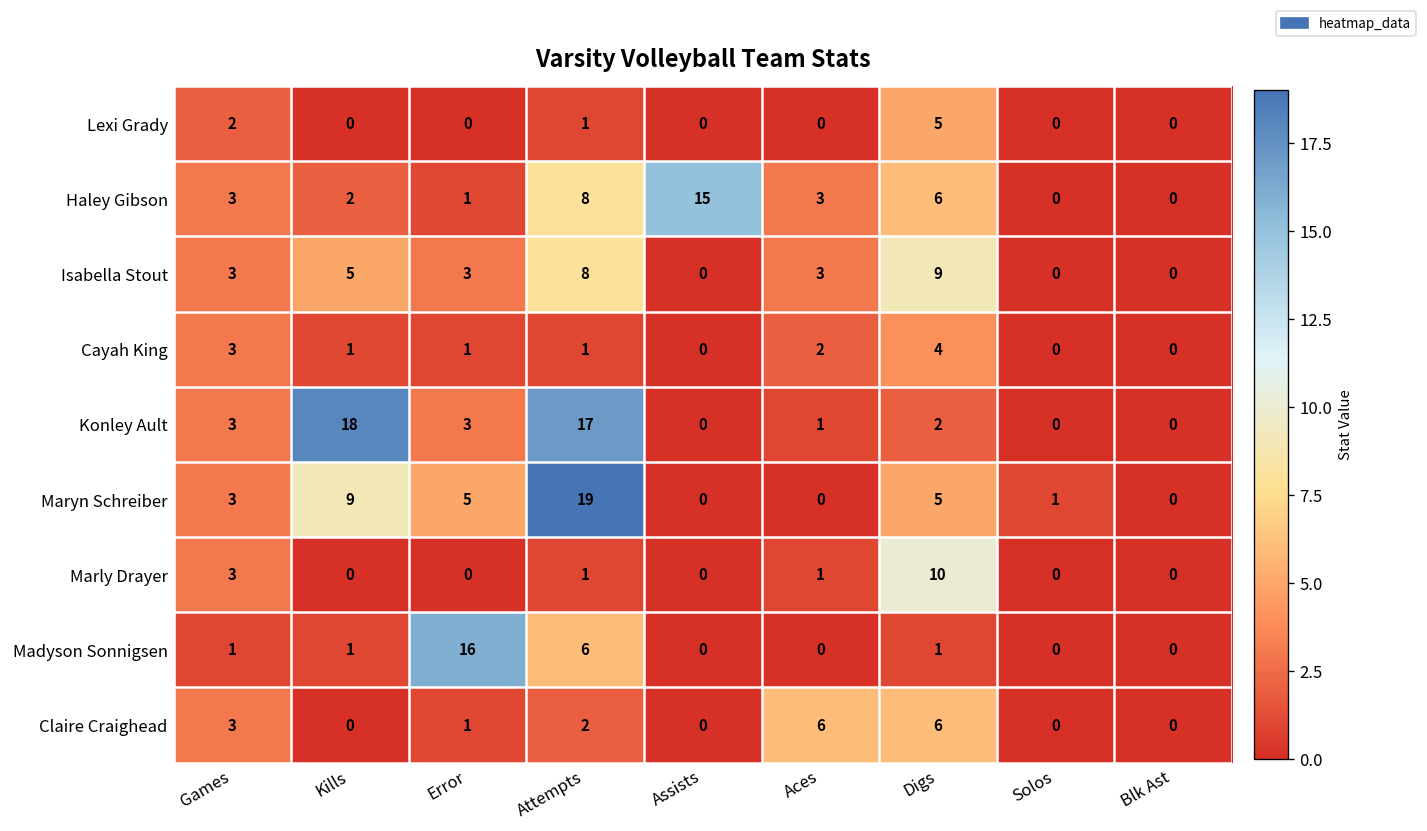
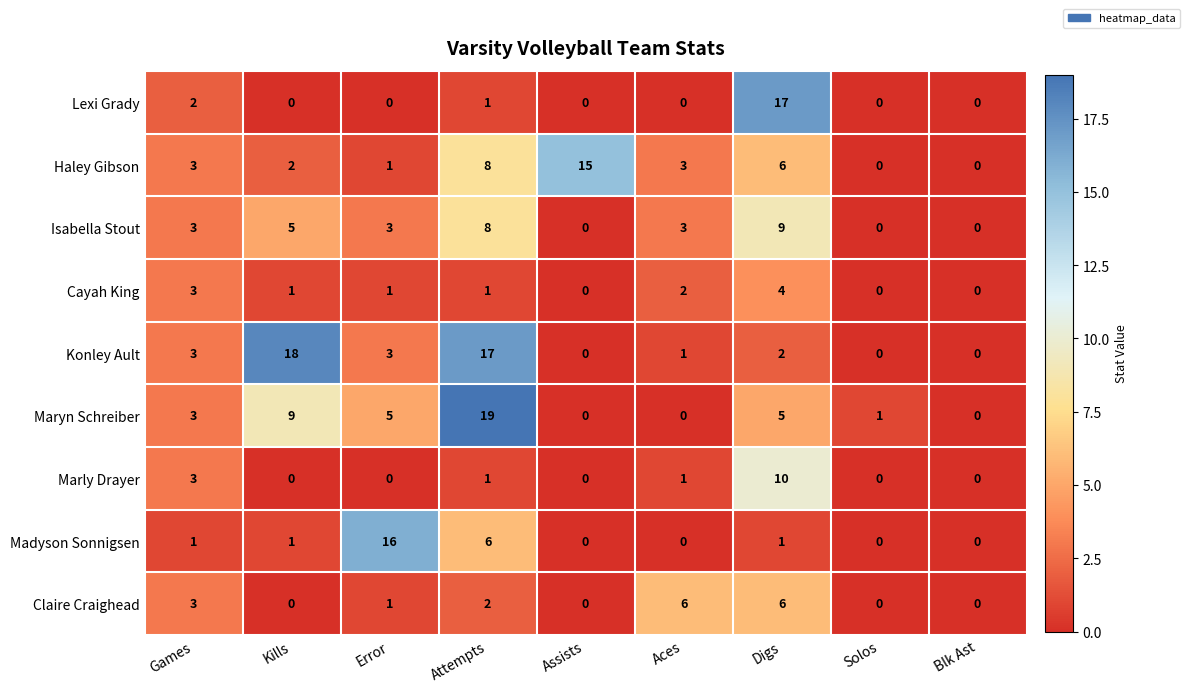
  {
    "Lexi Grady": {
      "Games": 2,
      "Kills": 0,
      "Error": 0,
      "Attempts": 1,
      "Assists": 0,
      "Aces": 0,
-     "Digs": 5,
+     "Digs": 17,
      "Solos": 0,
      "Blk Ast": 0
    },
    "Haley Gibson": {
      "Games": 3,
      "Kills": 2,
      "Error": 1,
      "Attempts": 8,
      "Assists": 15,
      "Aces": 3,
      "Digs": 6,
      "Solos": 0,
      "Blk Ast": 0
    },
    "Isabella Stout": {
      "Games": 3,
      "Kills": 5,
      "Error": 3,
      "Attempts": 8,
      "Assists": 0,
      "Aces": 3,
      "Digs": 9,
      "Solos": 0,
      "Blk Ast": 0
    },
    "Cayah King": {
      "Games": 3,
      "Kills": 1,
      "Error": 1,
      "Attempts": 1,
      "Assists": 0,
      "Aces": 2,
      "Digs": 4,
      "Solos": 0,
      "Blk Ast": 0
    },
    "Konley Ault": {
      "Games": 3,
      "Kills": 18,
      "Error": 3,
      "Attempts": 17,
      "Assists": 0,
      "Aces": 1,
      "Digs": 2,
      "Solos": 0,
      "Blk Ast": 0
    },
    "Maryn Schreiber": {
      "Games": 3,
      "Kills": 9,
      "Error": 5,
      "Attempts": 19,
      "Assists": 0,
      "Aces": 0,
      "Digs": 5,
      "Solos": 1,
      "Blk Ast": 0
    },
    "Marly Drayer": {
      "Games": 3,
      "Kills": 0,
      "Error": 0,
      "Attempts": 1,
      "Assists": 0,
      "Aces": 1,
      "Digs": 10,
      "Solos": 0,
      "Blk Ast": 0
    },
    "Madyson Sonnigsen": {
      "Games": 1,
      "Kills": 1,
      "Error": 16,
      "Attempts": 6,
      "Assists": 0,
      "Aces": 0,
      "Digs": 1,
      "Solos": 0,
      "Blk Ast": 0
    },
    "Claire Craighead": {
      "Games": 3,
      "Kills": 0,
      "Error": 1,
      "Attempts": 2,
      "Assists": 0,
      "Aces": 6,
      "Digs": 6,
      "Solos": 0,
      "Blk Ast": 0
    }
  }
